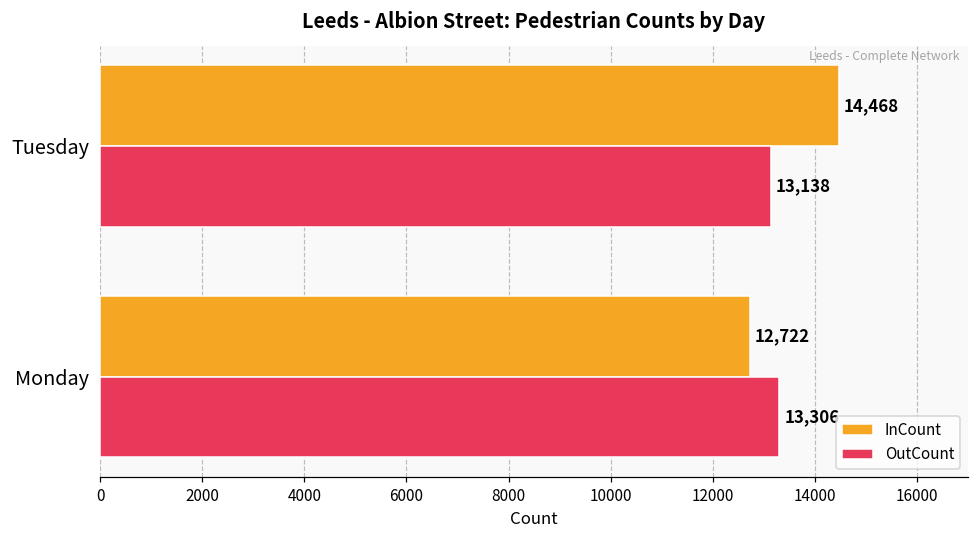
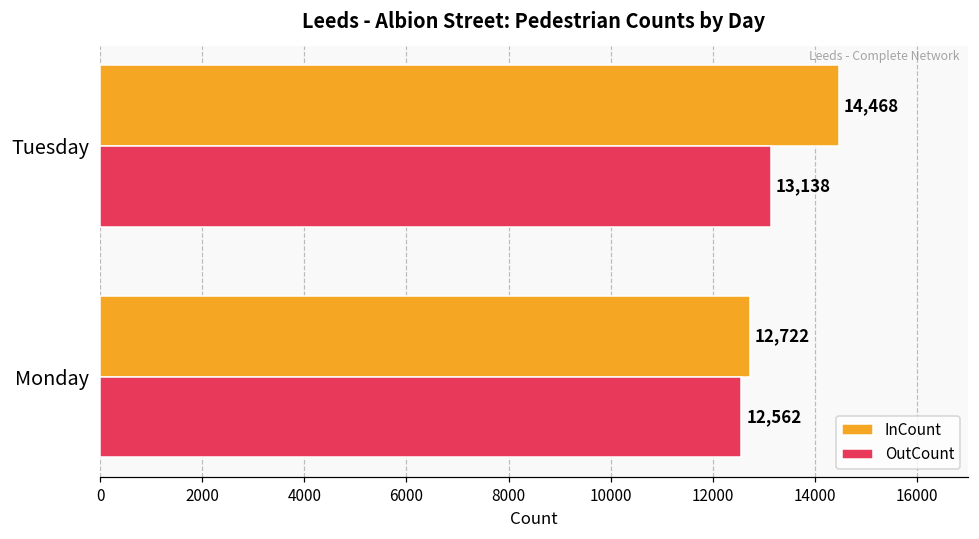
  {
    "InCount": {
      "Tuesday": "14,468",
      "Monday": "12,722"
    },
    "OutCount": {
      "Tuesday": "13,138",
-     "Monday": "13,306"
+     "Monday": "12,562"
    }
  }
